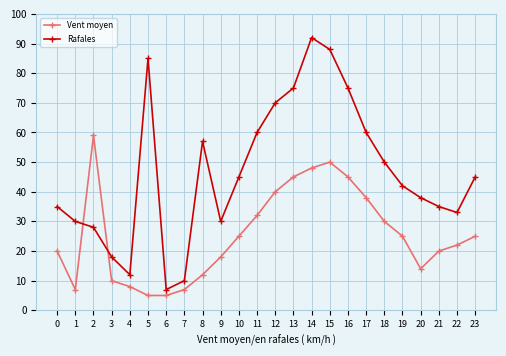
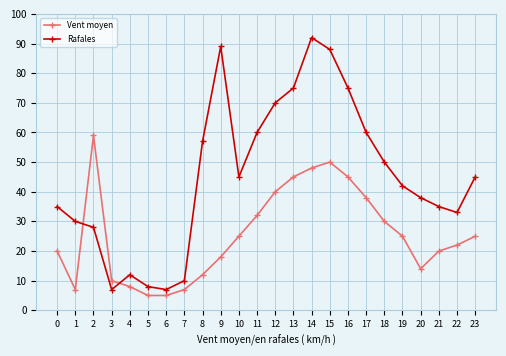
  {
    "Vent moyen": {
      "0": 20,
      "1": 7,
      "2": 59,
      "3": 10,
      "4": 8,
      "5": 5,
      "6": 5,
      "7": 7,
      "8": 12,
      "9": 18,
      "10": 25,
      "11": 32,
      "12": 40,
      "13": 45,
      "14": 48,
      "15": 50,
      "16": 45,
      "17": 38,
      "18": 30,
      "19": 25,
      "20": 14,
      "21": 20,
      "22": 22,
      "23": 25
    },
    "Rafales": {
      "0": 35,
      "1": 30,
      "2": 28,
-     "3": 18,
+     "3": 7,
      "4": 12,
-     "5": 85,
+     "5": 8,
      "6": 7,
      "7": 10,
      "8": 57,
-     "9": 30,
+     "9": 89,
      "10": 45,
      "11": 60,
      "12": 70,
      "13": 75,
      "14": 92,
      "15": 88,
      "16": 75,
      "17": 60,
      "18": 50,
      "19": 42,
      "20": 38,
      "21": 35,
      "22": 33,
      "23": 45
    }
  }
